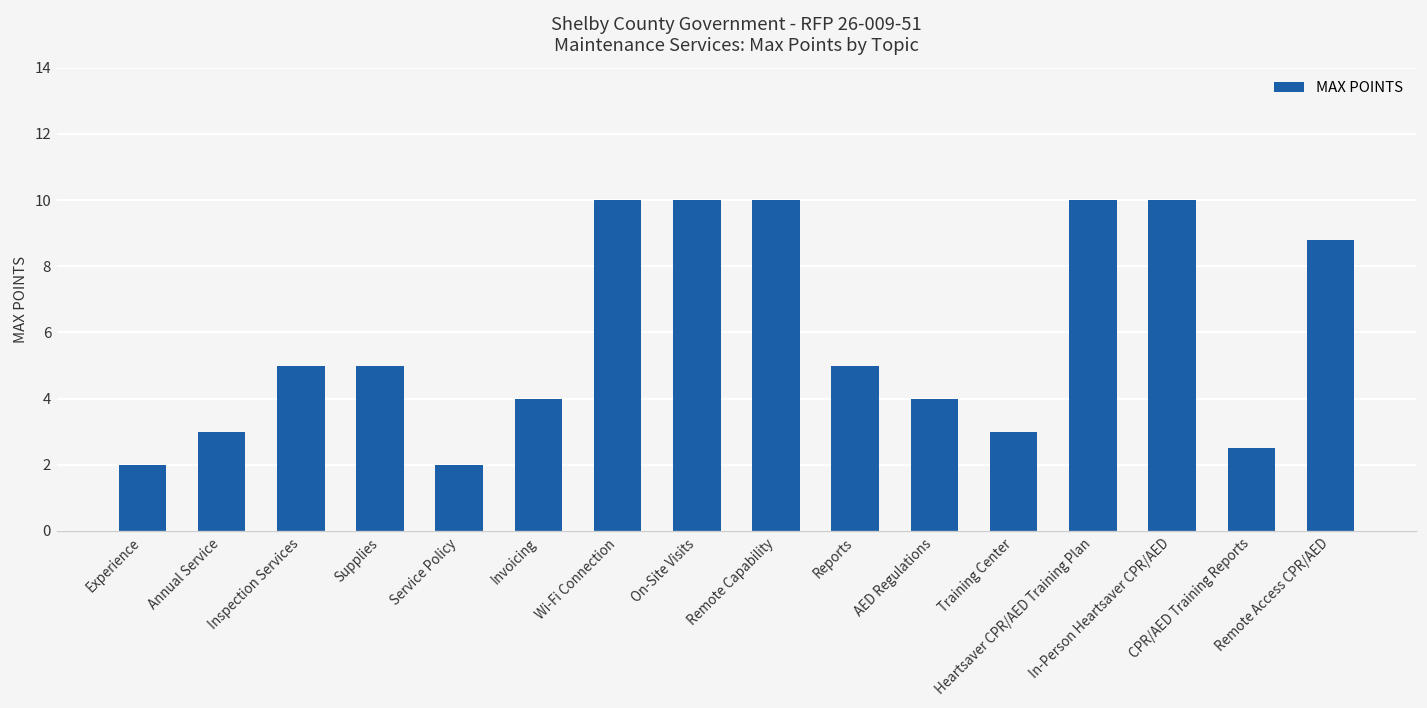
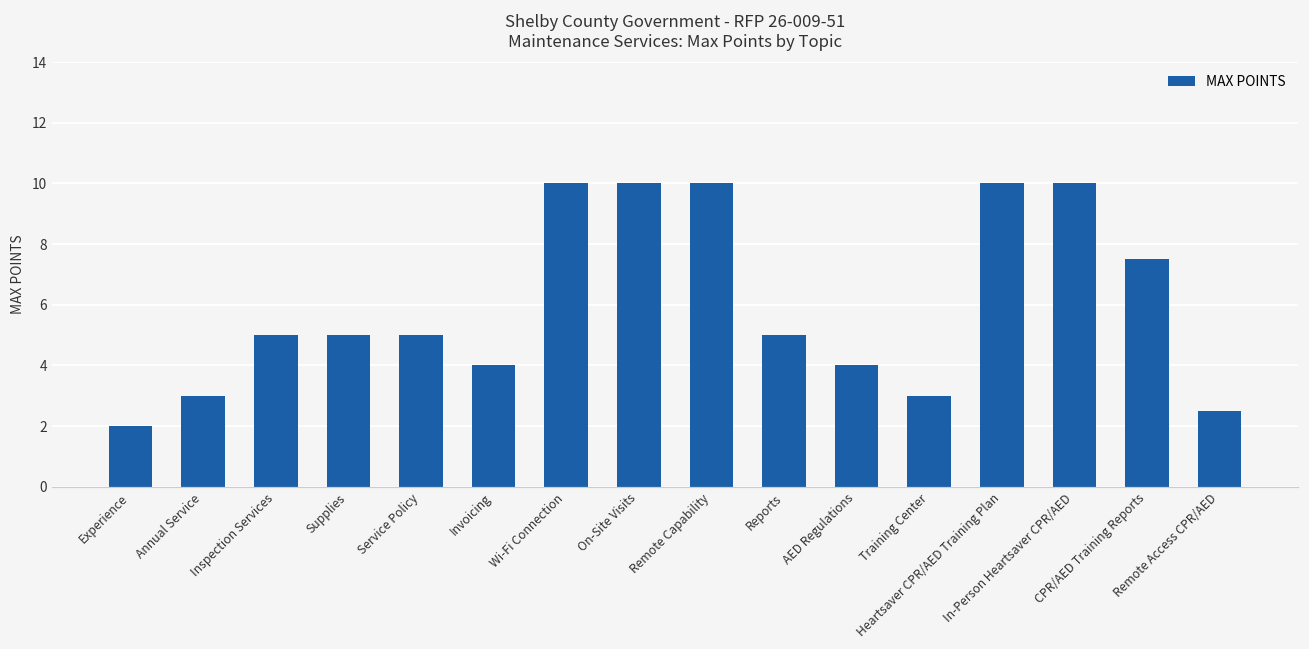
  {
    "Experience": 2.0,
    "Annual Service": 3.0,
    "Inspection Services": 5.0,
    "Supplies": 5.0,
-   "Service Policy": 2,
+   "Service Policy": 5,
    "Invoicing": 4.0,
    "Wi-Fi Connection": 10.0,
    "On-Site Visits": 10.0,
    "Remote Capability": 10.0,
    "Reports": 5.0,
    "AED Regulations": 4.0,
    "Training Center": 3.0,
    "Heartsaver CPR/AED Training Plan": 10.0,
    "In-Person Heartsaver CPR/AED": 10.0,
-   "CPR/AED Training Reports": 2.5,
-   "Remote Access CPR/AED": 8.8
+   "CPR/AED Training Reports": 7.5,
+   "Remote Access CPR/AED": 2.5
  }
